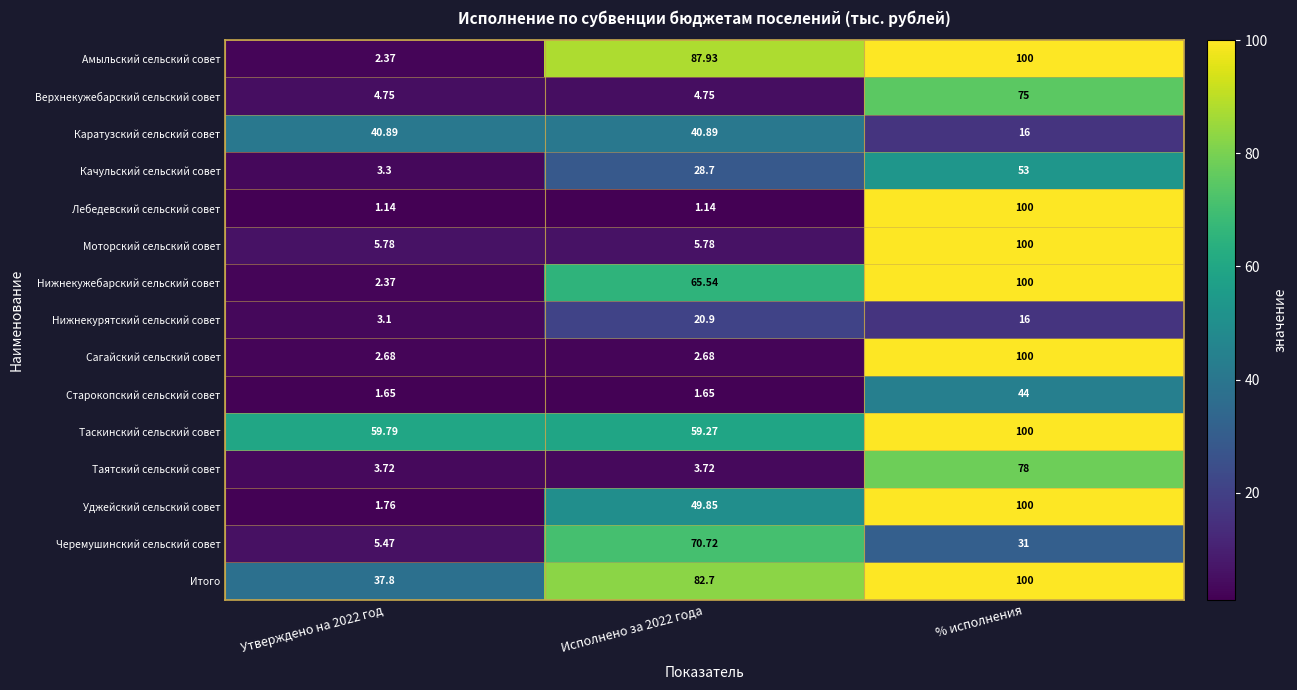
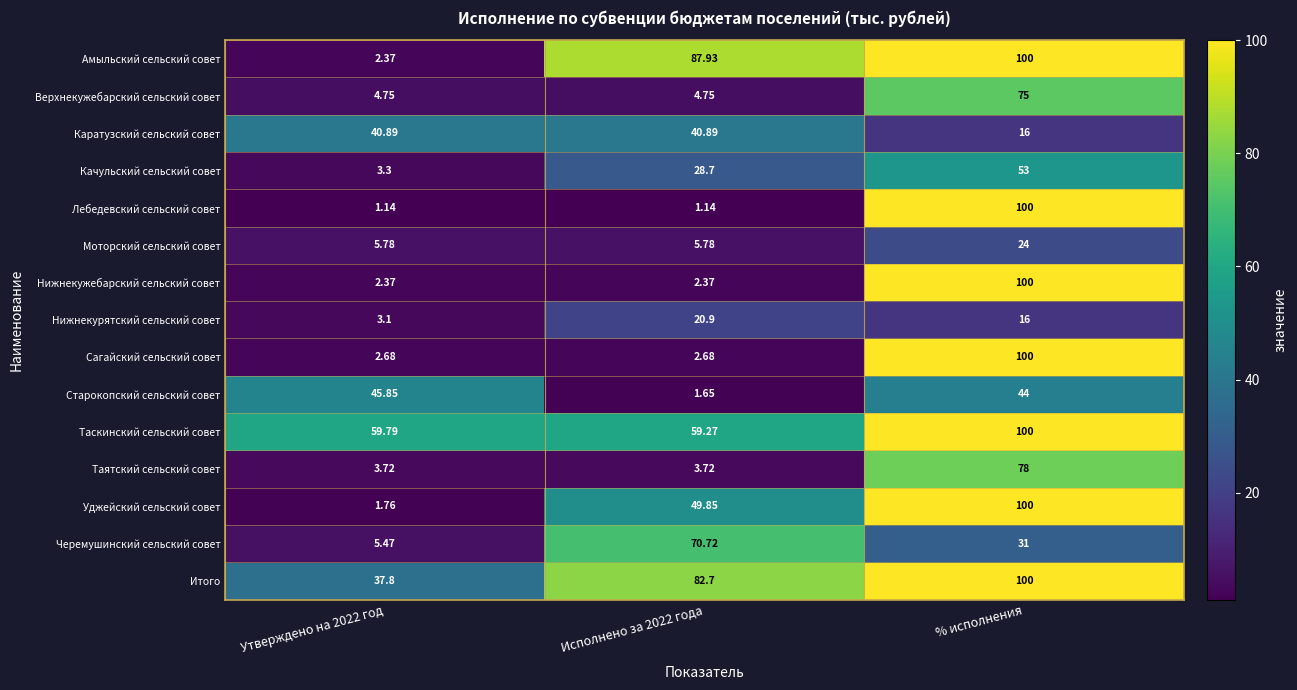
  {
    "Амыльский сельский совет": {
      "Утверждено на 2022 год": 2.37,
      "Исполнено за 2022 года": 87.93,
      "% исполнения": 100
    },
    "Верхнекужебарский сельский совет": {
      "Утверждено на 2022 год": 4.75,
      "Исполнено за 2022 года": 4.75,
      "% исполнения": 75
    },
    "Каратузский сельский совет": {
      "Утверждено на 2022 год": 40.89,
      "Исполнено за 2022 года": 40.89,
      "% исполнения": 16
    },
    "Качульский сельский совет": {
      "Утверждено на 2022 год": 3.3,
      "Исполнено за 2022 года": 28.7,
      "% исполнения": 53
    },
    "Лебедевский сельский совет": {
      "Утверждено на 2022 год": 1.14,
      "Исполнено за 2022 года": 1.14,
      "% исполнения": 100
    },
    "Моторский сельский совет": {
      "Утверждено на 2022 год": 5.78,
      "Исполнено за 2022 года": 5.78,
-     "% исполнения": 100
+     "% исполнения": 24
    },
    "Нижнекужебарский сельский совет": {
      "Утверждено на 2022 год": 2.37,
-     "Исполнено за 2022 года": 65.54,
+     "Исполнено за 2022 года": 2.37,
      "% исполнения": 100
    },
    "Нижнекурятский сельский совет": {
      "Утверждено на 2022 год": 3.1,
      "Исполнено за 2022 года": 20.9,
      "% исполнения": 16
    },
    "Сагайский сельский совет": {
      "Утверждено на 2022 год": 2.68,
      "Исполнено за 2022 года": 2.68,
      "% исполнения": 100
    },
    "Старокопский сельский совет": {
-     "Утверждено на 2022 год": 1.65,
+     "Утверждено на 2022 год": 45.85,
      "Исполнено за 2022 года": 1.65,
      "% исполнения": 44
    },
    "Таскинский сельский совет": {
      "Утверждено на 2022 год": 59.79,
      "Исполнено за 2022 года": 59.27,
      "% исполнения": 100
    },
    "Таятский сельский совет": {
      "Утверждено на 2022 год": 3.72,
      "Исполнено за 2022 года": 3.72,
      "% исполнения": 78
    },
    "Уджейский сельский совет": {
      "Утверждено на 2022 год": 1.76,
      "Исполнено за 2022 года": 49.85,
      "% исполнения": 100
    },
    "Черемушинский сельский совет": {
      "Утверждено на 2022 год": 5.47,
      "Исполнено за 2022 года": 70.72,
      "% исполнения": 31
    },
    "Итого": {
      "Утверждено на 2022 год": 37.8,
      "Исполнено за 2022 года": 82.7,
      "% исполнения": 100
    }
  }
